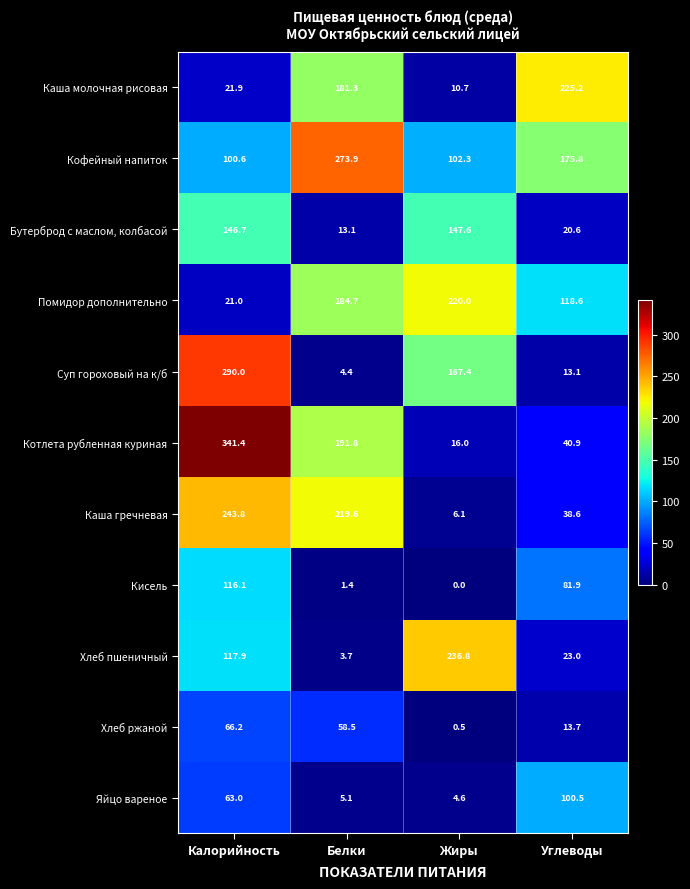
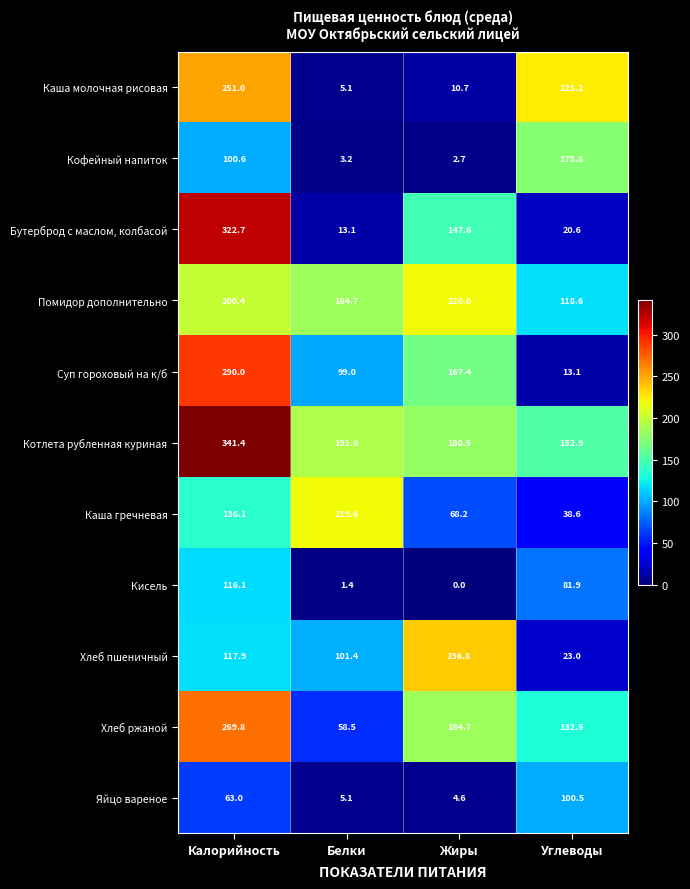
  {
    "Каша молочная рисовая": {
-     "Калорийность": 21.9,
-     "Белки": 181.3
+     "Калорийность": 251.0,
+     "Белки": 5.1
    },
    "Кофейный напиток": {
-     "Белки": 273.9,
-     "Жиры": 102.3
+     "Белки": 3.2,
+     "Жиры": 2.7
    },
    "Бутерброд с маслом, колбасой": {
-     "Калорийность": 146.7
+     "Калорийность": 322.7
    },
    "Помидор дополнительно": {
-     "Калорийность": 21.0
+     "Калорийность": 200.4
    },
    "Суп гороховый на к/б": {
-     "Белки": 4.4
+     "Белки": 99.0
    },
    "Котлета рубленная куриная": {
-     "Жиры": 16.0,
-     "Углеводы": 40.9
+     "Жиры": 180.5,
+     "Углеводы": 152.9
    },
    "Каша гречневая": {
-     "Калорийность": 243.8,
-     "Жиры": 6.1
+     "Калорийность": 136.1,
+     "Жиры": 68.2
    },
    "Хлеб пшеничный": {
-     "Белки": 3.7
+     "Белки": 101.4
    },
    "Хлеб ржаной": {
-     "Калорийность": 66.2,
-     "Жиры": 0.5,
-     "Углеводы": 13.7
+     "Калорийность": 269.8,
+     "Жиры": 184.7,
+     "Углеводы": 132.5
    }
  }
